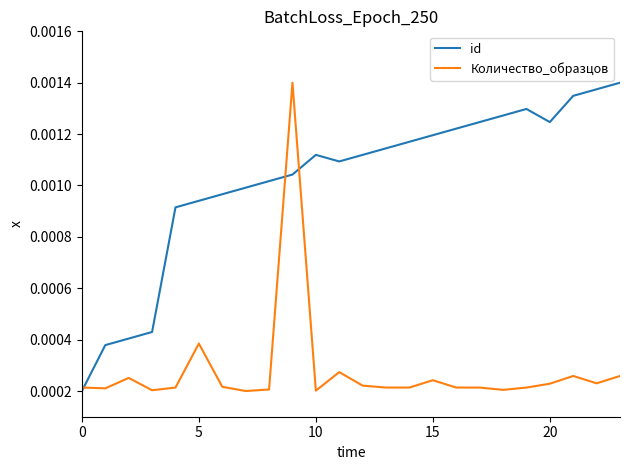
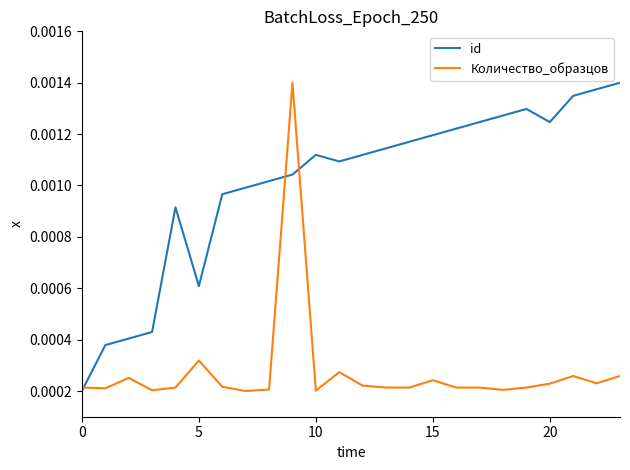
  {
    "id": {
      "0": 0.00020,
-     "5": 0.00094,
+     "5": 0.00061,
      "10": 0.00112,
      "15": 0.00120,
      "20": 0.00125
    },
    "Количество_образцов": {
      "0": 0.00021,
-     "5": 0.00038,
+     "5": 0.00032,
      "10": 0.00020,
      "15": 0.00024,
      "20": 0.00023
    }
  }
